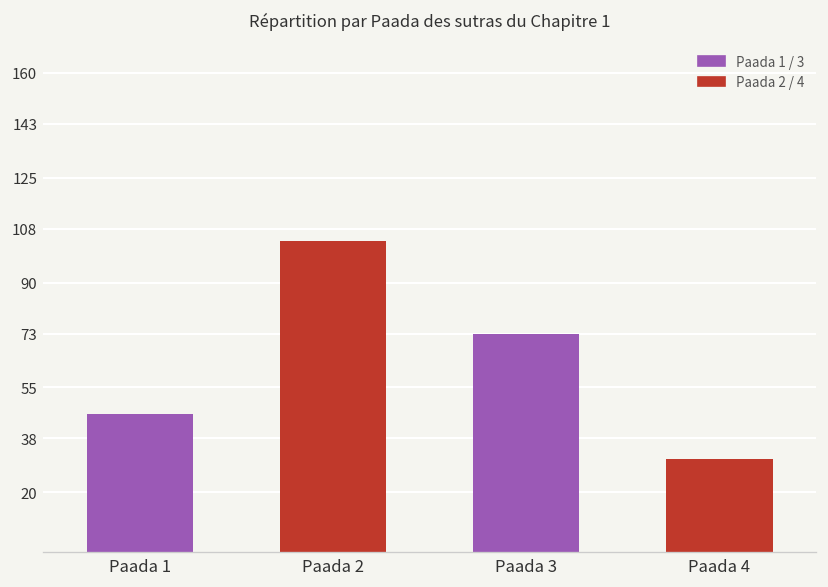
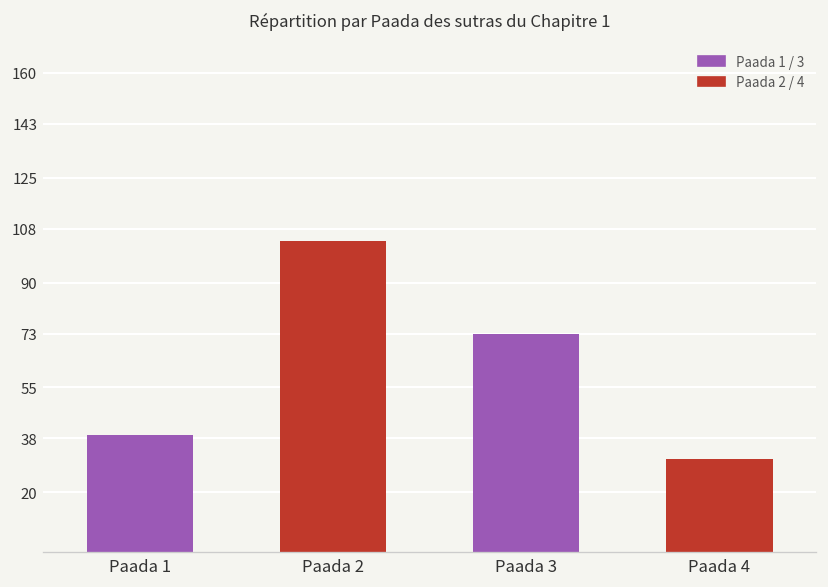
  {
-   "Paada 1": 46,
+   "Paada 1": 39,
    "Paada 2": 104,
    "Paada 3": 73,
    "Paada 4": 31
  }
